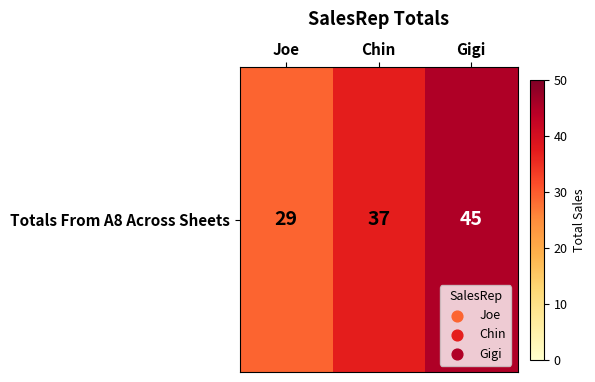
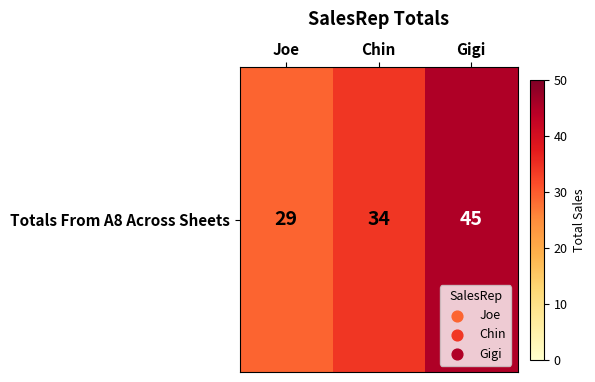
  {
    "Totals From A8 Across Sheets": {
      "Joe": 29,
-     "Chin": 37,
+     "Chin": 34,
      "Gigi": 45
    }
  }
